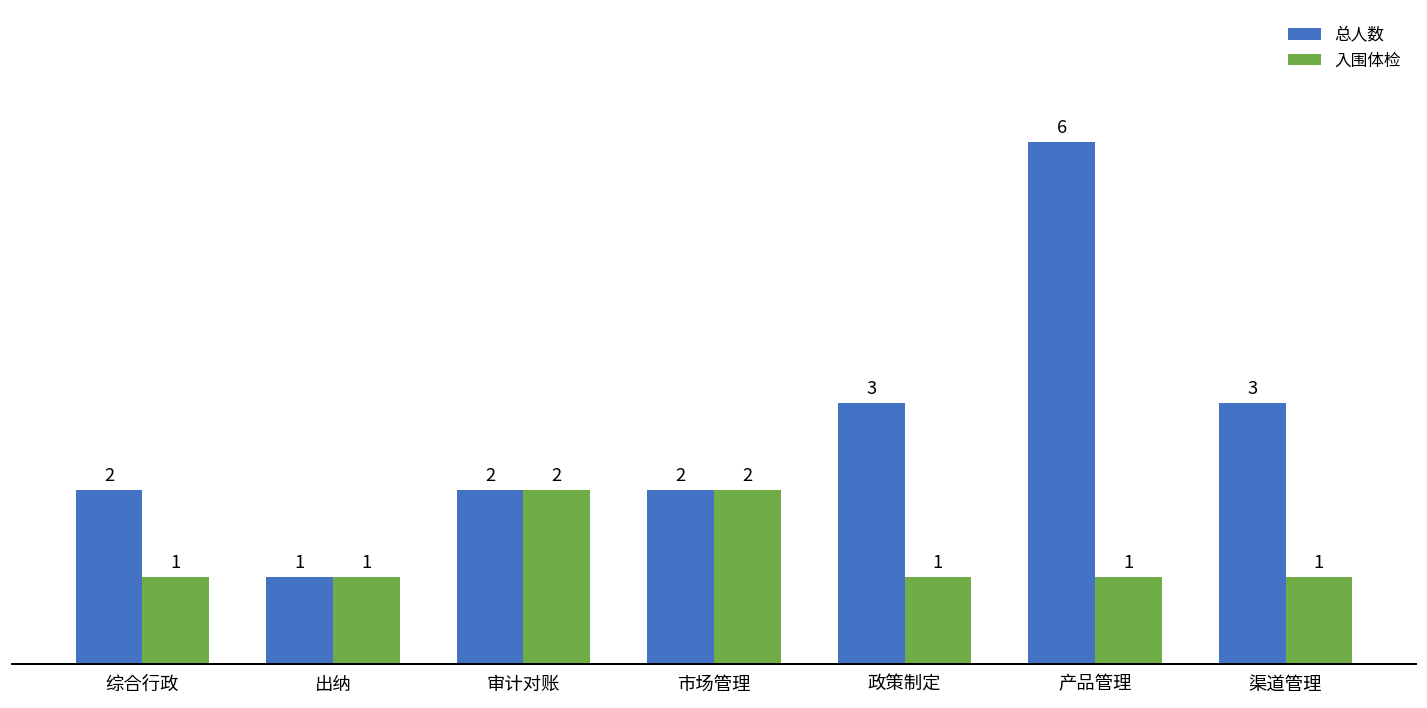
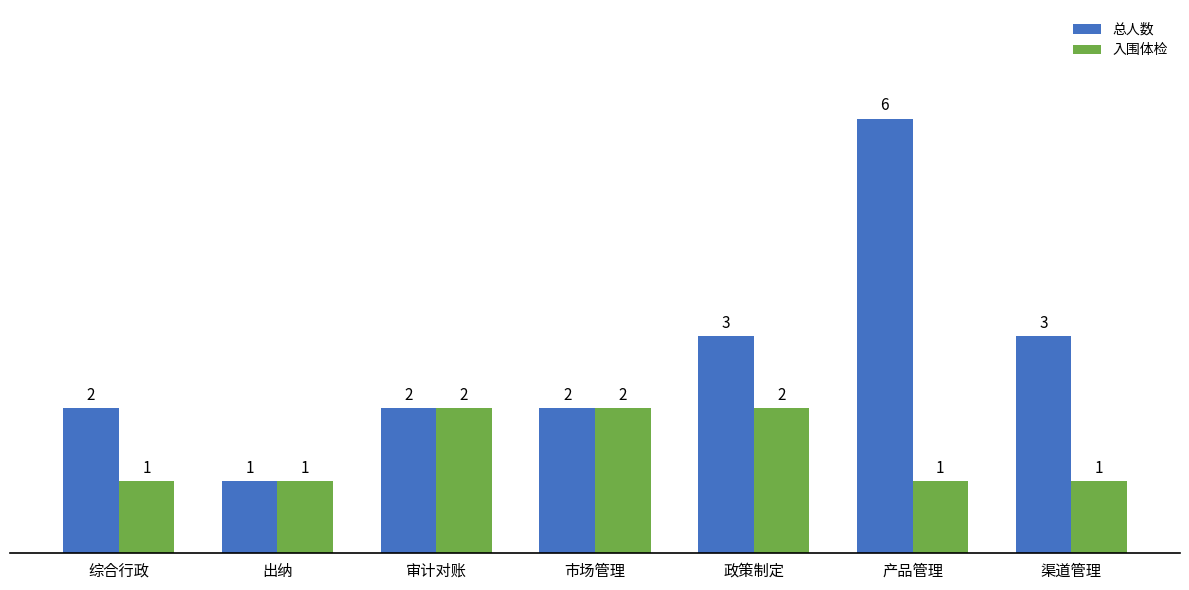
  {
    "总人数": {
      "综合行政": 2,
      "出纳": 1,
      "审计对账": 2,
      "市场管理": 2,
      "政策制定": 3,
      "产品管理": 6,
      "渠道管理": 3
    },
    "入围体检": {
      "综合行政": 1,
      "出纳": 1,
      "审计对账": 2,
      "市场管理": 2,
-     "政策制定": 1,
+     "政策制定": 2,
      "产品管理": 1,
      "渠道管理": 1
    }
  }
